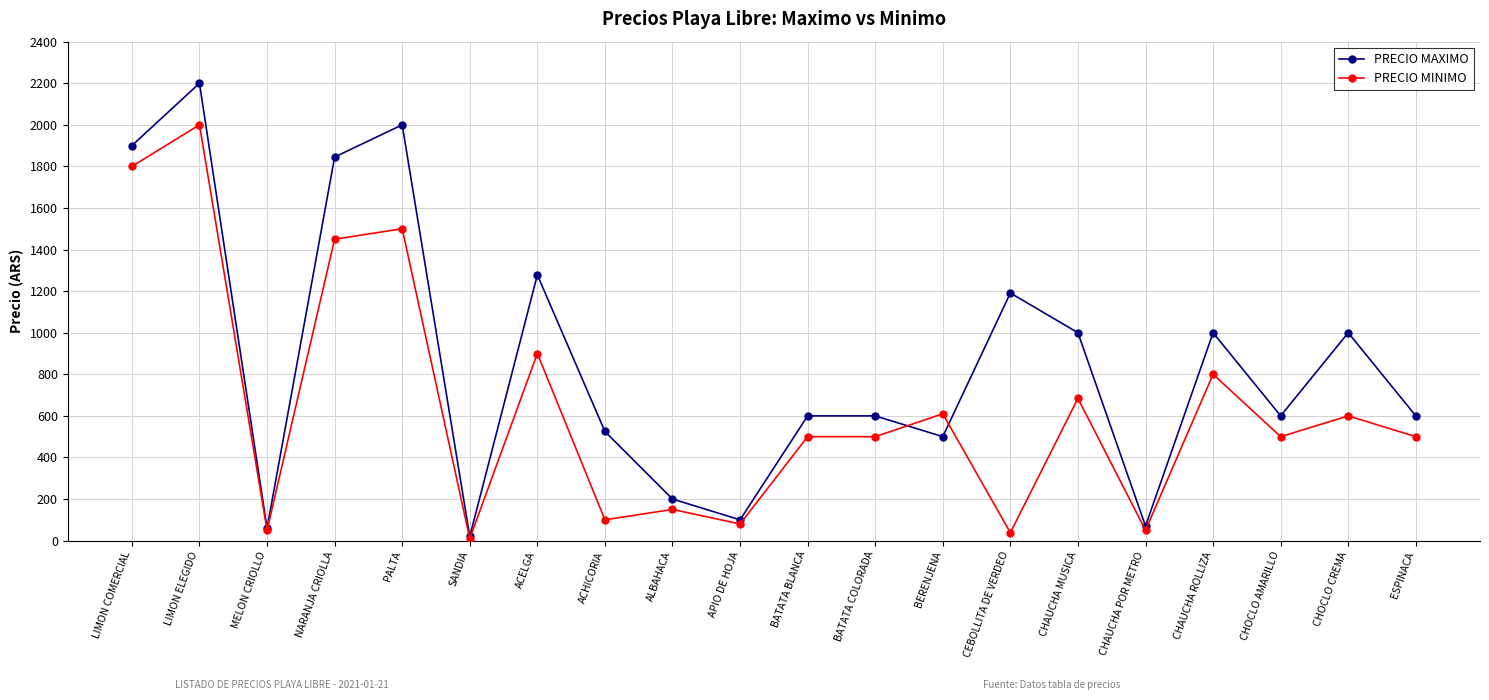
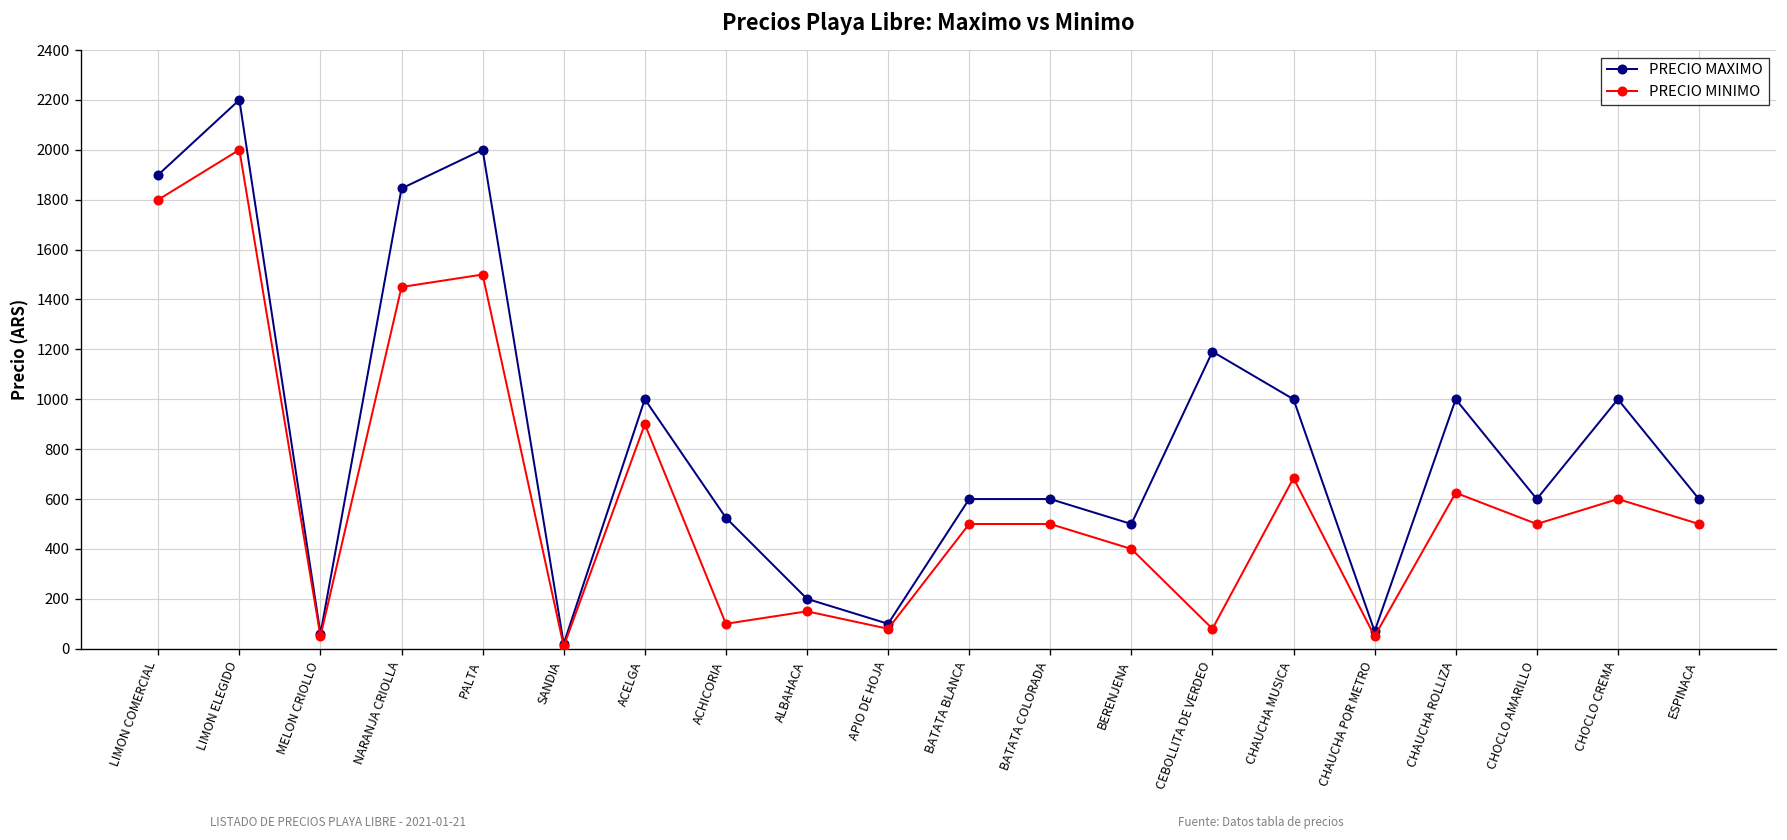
  {
    "PRECIO MAXIMO": {
      "LIMON COMERCIAL": 1900,
      "LIMON ELEGIDO": 2200,
      "NARANJA CRIOLLA": 1850,
      "PALTA": 2000,
-     "ACELGA": 1280,
+     "ACELGA": 1000,
      "ACHICORIA": 530,
      "ALBAHACA": 200,
      "APIO DE HOJA": 100,
      "BATATA BLANCA": 600,
      "BATATA COLORADA": 600,
      "BERENJENA": 500,
      "CEBOLLITA DE VERDEO": 1190,
      "CHAUCHA MUSICA": 1000,
      "CHAUCHA POR METRO": 70,
      "CHAUCHA ROLLIZA": 1000,
      "CHOCLO AMARILLO": 600,
      "CHOCLO CREMA": 1000,
      "ESPINACA": 600
    },
    "PRECIO MINIMO": {
      "LIMON COMERCIAL": 1800,
      "LIMON ELEGIDO": 2000,
      "NARANJA CRIOLLA": 1450,
      "PALTA": 1500,
      "ACELGA": 900,
      "ACHICORIA": 100,
      "ALBAHACA": 150,
      "APIO DE HOJA": 80,
      "BATATA BLANCA": 500,
      "BATATA COLORADA": 500,
-     "BERENJENA": 610,
-     "CEBOLLITA DE VERDEO": 40,
+     "BERENJENA": 400,
+     "CEBOLLITA DE VERDEO": 80,
      "CHAUCHA MUSICA": 680,
      "CHAUCHA POR METRO": 50,
-     "CHAUCHA ROLLIZA": 800,
+     "CHAUCHA ROLLIZA": 630,
      "CHOCLO AMARILLO": 500,
      "CHOCLO CREMA": 600,
      "ESPINACA": 500
    }
  }
